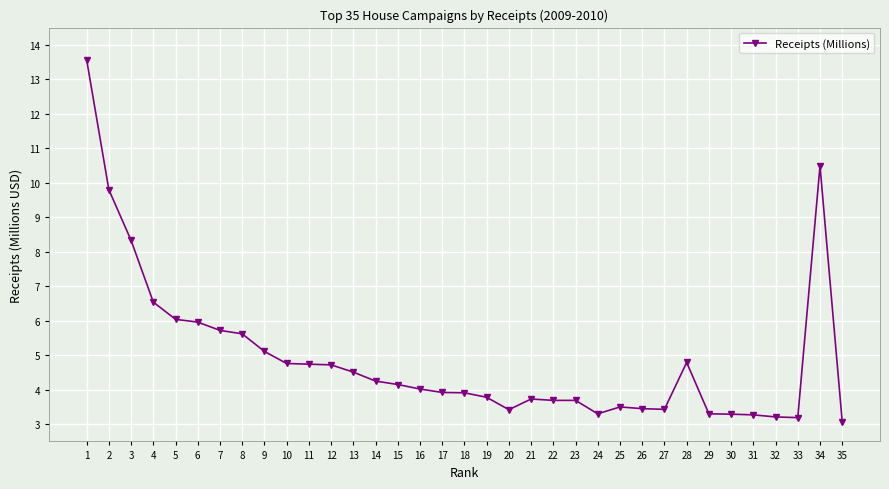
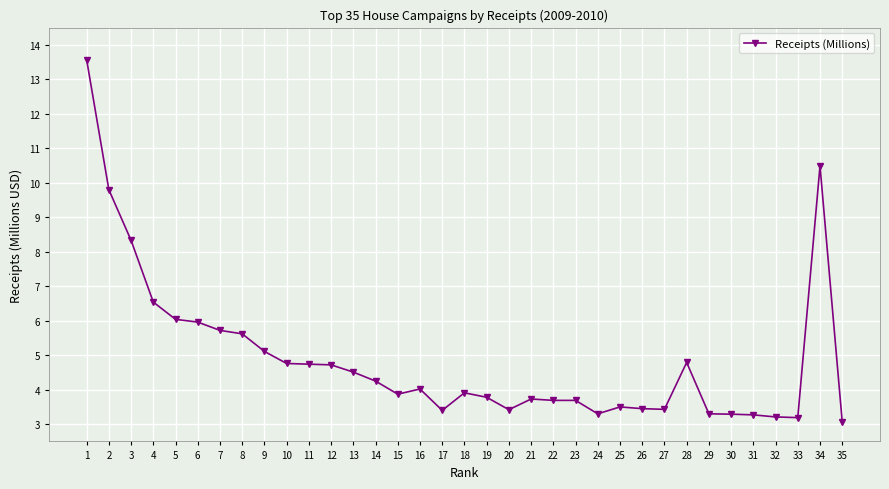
  {
    "1": 13.6,
    "2": 9.8,
    "3": 8.3,
    "4": 6.5,
    "5": 6.0,
    "6": 6.0,
    "7": 5.7,
    "8": 5.6,
    "9": 5.1,
    "10": 4.8,
    "11": 4.7,
    "12": 4.7,
    "13": 4.5,
    "14": 4.3,
-   "15": 4.2,
+   "15": 3.9,
    "16": 4.0,
-   "17": 3.9,
+   "17": 3.4,
    "18": 3.9,
    "19": 3.8,
    "20": 3.4,
    "21": 3.7,
    "22": 3.7,
    "23": 3.7,
    "24": 3.3,
    "25": 3.5,
    "26": 3.5,
    "27": 3.4,
    "28": 4.8,
    "29": 3.3,
    "30": 3.3,
    "31": 3.3,
    "32": 3.2,
    "33": 3.2,
    "34": 10.5,
    "35": 3.1
  }
